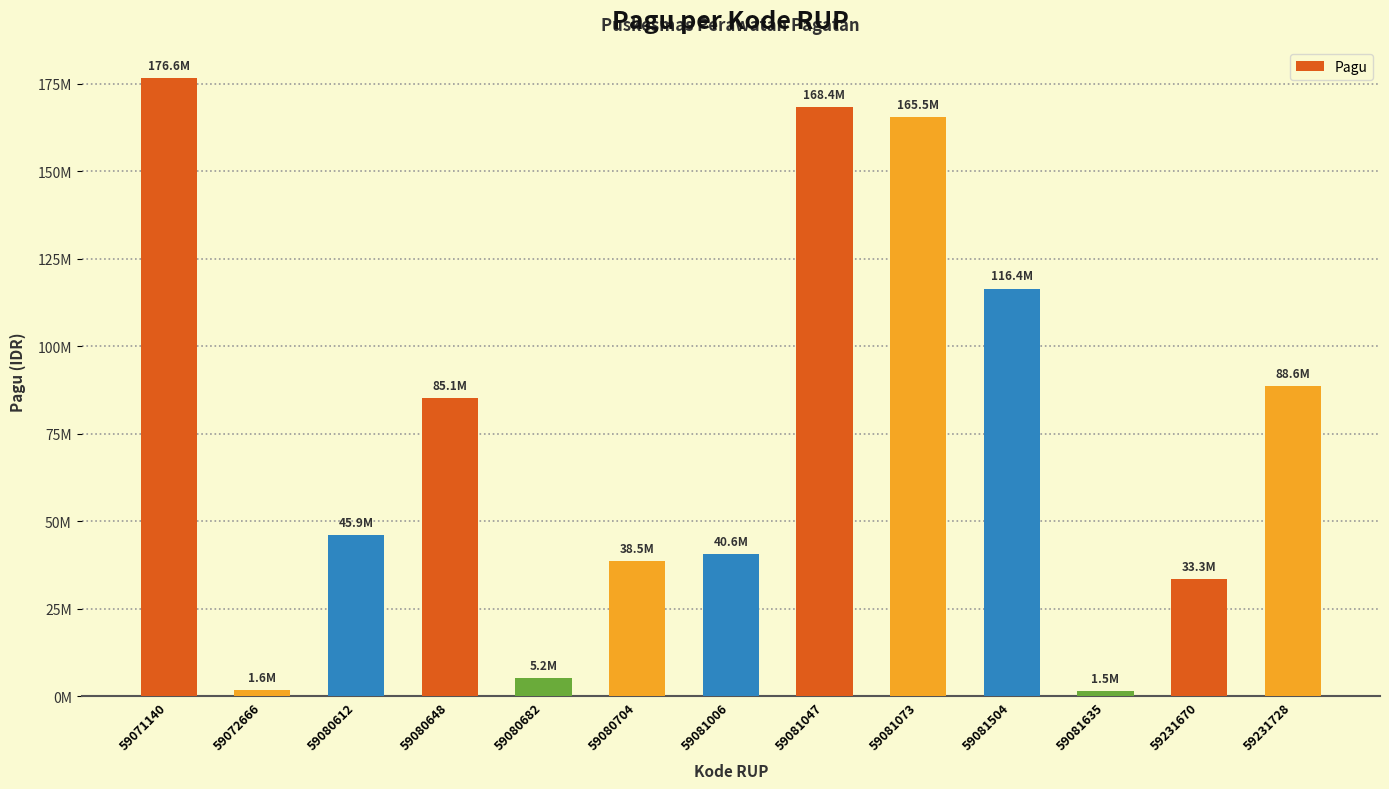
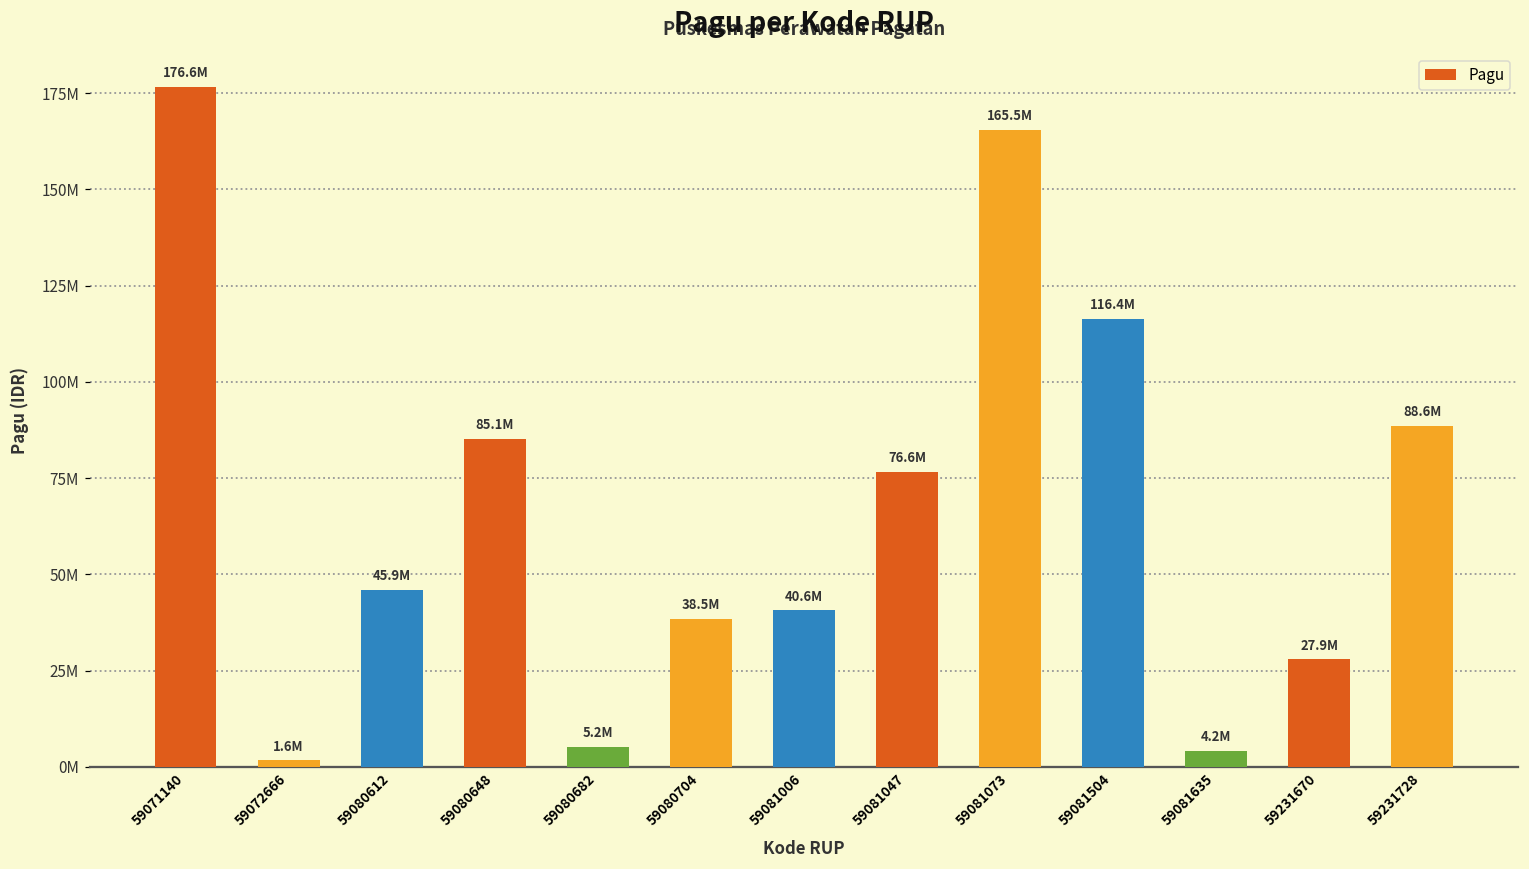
  {
    "59071140": "176.6M",
    "59072666": "1.6M",
    "59080612": "45.9M",
    "59080648": "85.1M",
    "59080682": "5.2M",
    "59080704": "38.5M",
    "59081006": "40.6M",
-   "59081047": "168.4M",
+   "59081047": "76.6M",
    "59081073": "165.5M",
    "59081504": "116.4M",
-   "59081635": "1.5M",
-   "59231670": "33.3M",
+   "59081635": "4.2M",
+   "59231670": "27.9M",
    "59231728": "88.6M"
  }
